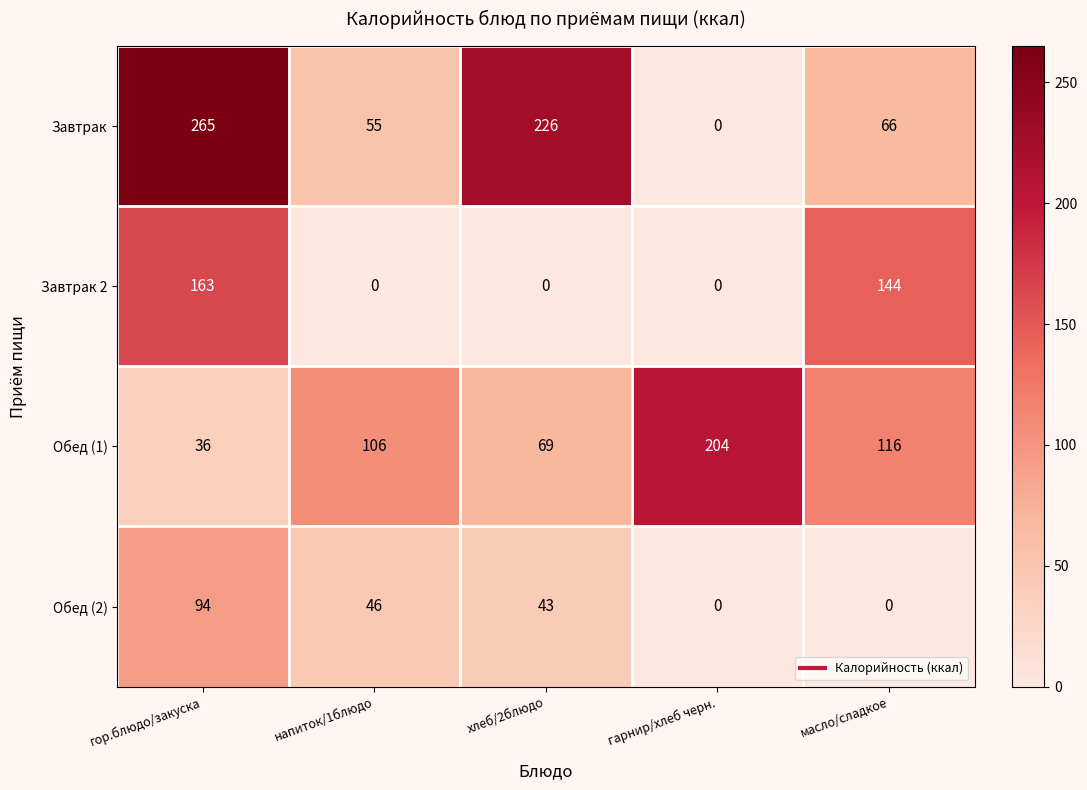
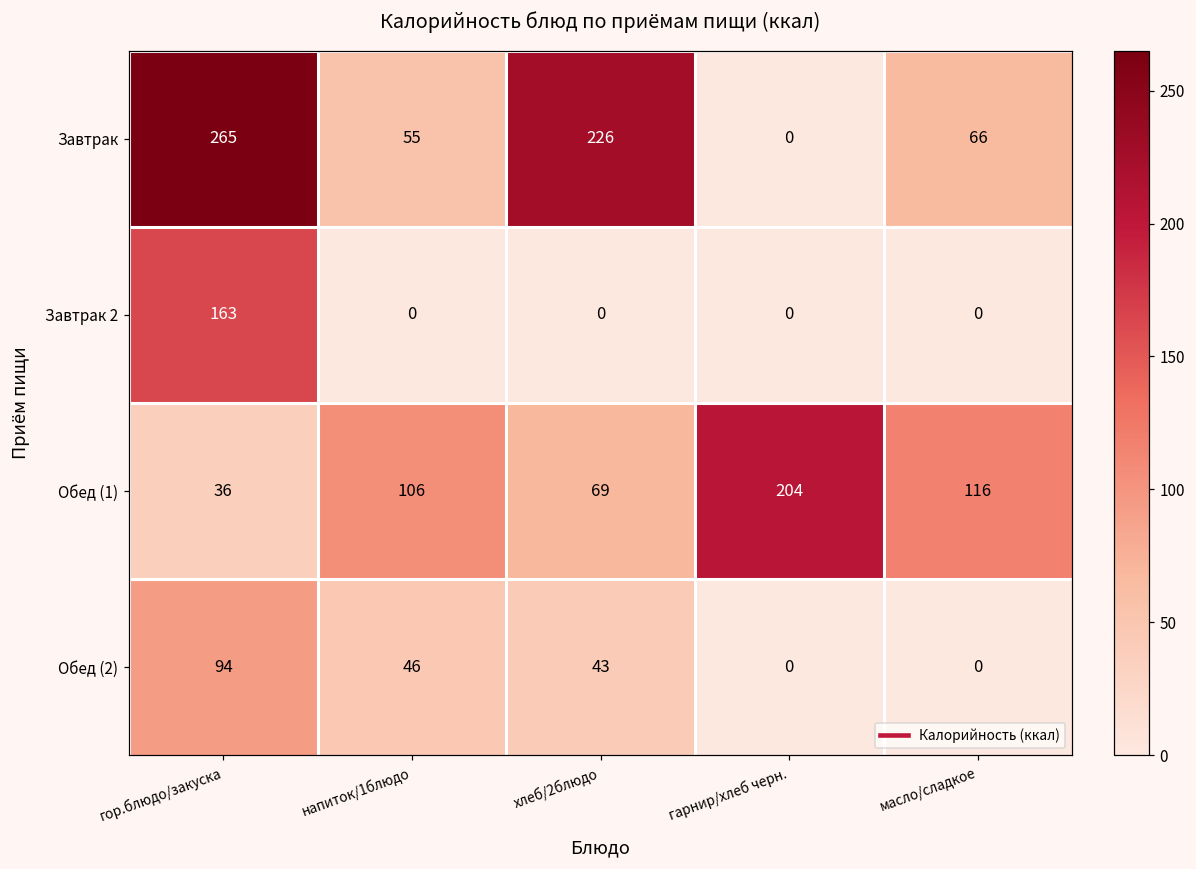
  {
    "Завтрак": {
      "гор.блюдо/закуска": 265,
      "напиток/1блюдо": 55,
      "хлеб/2блюдо": 226,
      "гарнир/хлеб черн.": 0,
      "масло/сладкое": 66
    },
    "Завтрак 2": {
      "гор.блюдо/закуска": 163,
      "напиток/1блюдо": 0,
      "хлеб/2блюдо": 0,
      "гарнир/хлеб черн.": 0,
-     "масло/сладкое": 144
+     "масло/сладкое": 0
    },
    "Обед (1)": {
      "гор.блюдо/закуска": 36,
      "напиток/1блюдо": 106,
      "хлеб/2блюдо": 69,
      "гарнир/хлеб черн.": 204,
      "масло/сладкое": 116
    },
    "Обед (2)": {
      "гор.блюдо/закуска": 94,
      "напиток/1блюдо": 46,
      "хлеб/2блюдо": 43,
      "гарнир/хлеб черн.": 0,
      "масло/сладкое": 0
    }
  }
